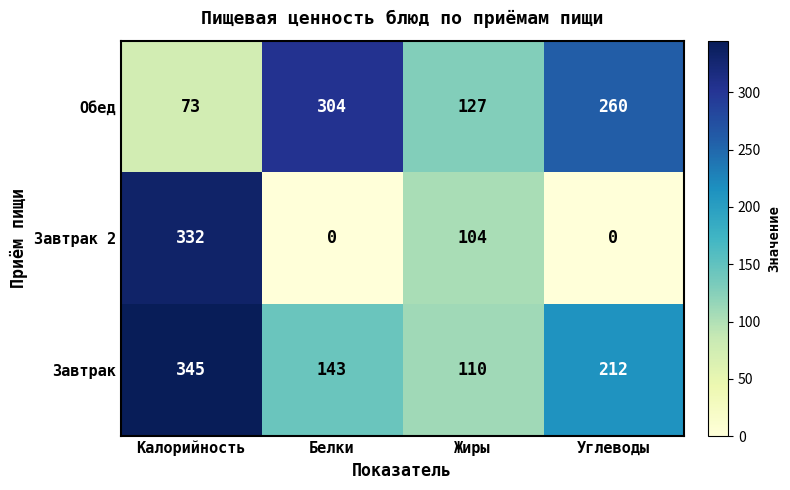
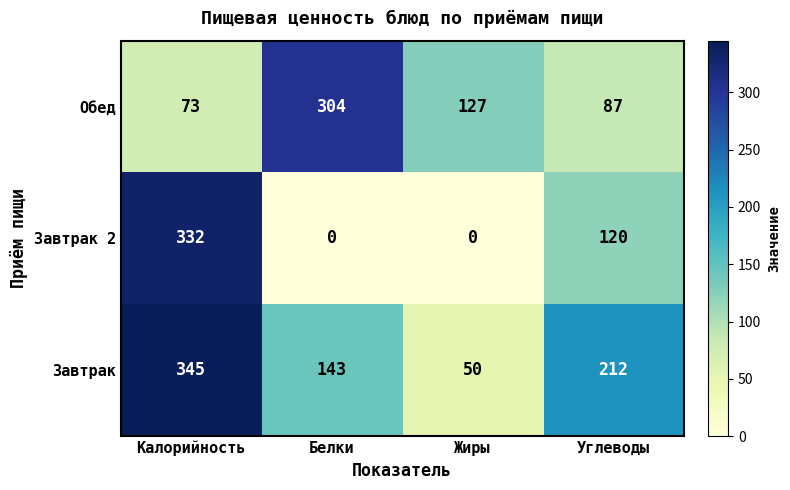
  {
    "Обед": {
      "Калорийность": 73,
      "Белки": 304,
      "Жиры": 127,
-     "Углеводы": 260
+     "Углеводы": 87
    },
    "Завтрак 2": {
      "Калорийность": 332,
      "Белки": 0,
-     "Жиры": 104,
-     "Углеводы": 0
+     "Жиры": 0,
+     "Углеводы": 120
    },
    "Завтрак": {
      "Калорийность": 345,
      "Белки": 143,
-     "Жиры": 110,
+     "Жиры": 50,
      "Углеводы": 212
    }
  }
